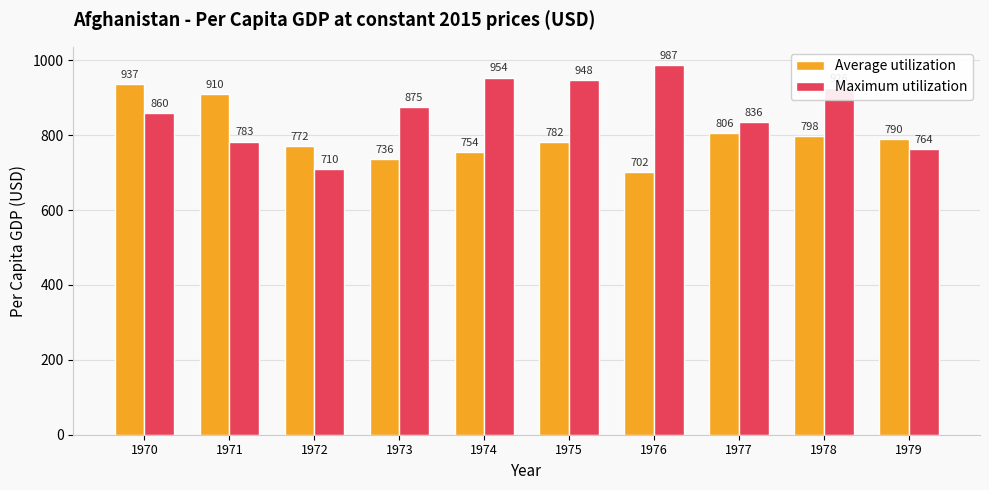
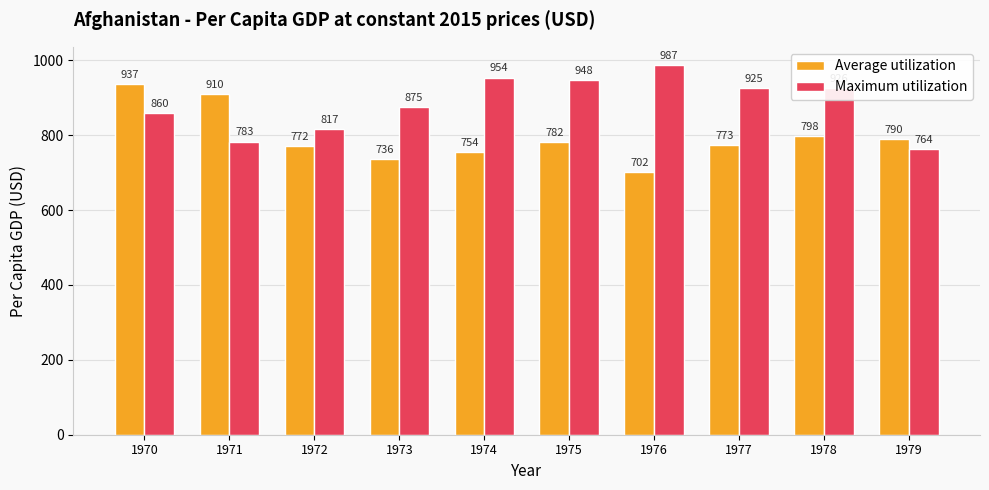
  {
    "Average utilization": {
      "1970": 937,
      "1971": 910,
      "1972": 772,
      "1973": 736,
      "1974": 754,
      "1975": 782,
      "1976": 702,
-     "1977": 806,
+     "1977": 773,
      "1978": 798,
      "1979": 790
    },
    "Maximum utilization": {
      "1970": 860,
      "1971": 783,
-     "1972": 710,
+     "1972": 817,
      "1973": 875,
      "1974": 954,
      "1975": 948,
      "1976": 987,
-     "1977": 836,
+     "1977": 925,
      "1979": 764
    }
  }
